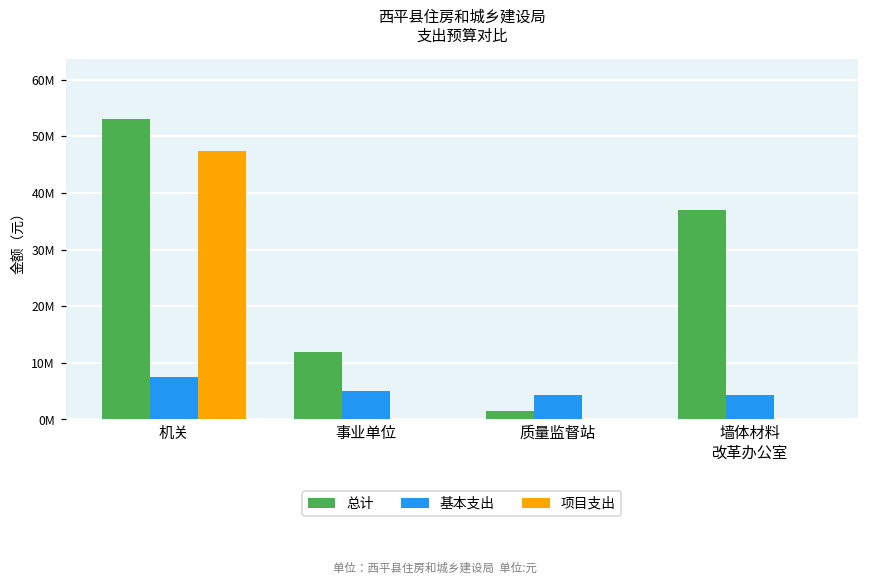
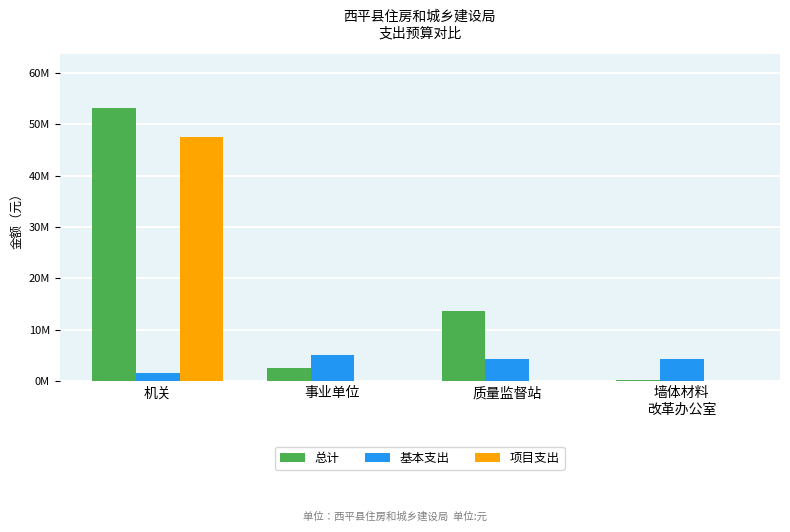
  {
    "总计": {
      "机关": 53000000,
-     "事业单位": 12000000,
-     "质量监督站": 1000000,
-     "墙体材料 改革办公室": 37000000
+     "事业单位": 3000000,
+     "质量监督站": 14000000,
+     "墙体材料 改革办公室": 0
    },
    "基本支出": {
-     "机关": 8000000,
+     "机关": 2000000,
      "事业单位": 5000000,
      "质量监督站": 4000000,
      "墙体材料 改革办公室": 4000000
    },
    "项目支出": {
      "机关": 47000000,
      "事业单位": 0,
      "质量监督站": 0,
      "墙体材料 改革办公室": 0
    }
  }
